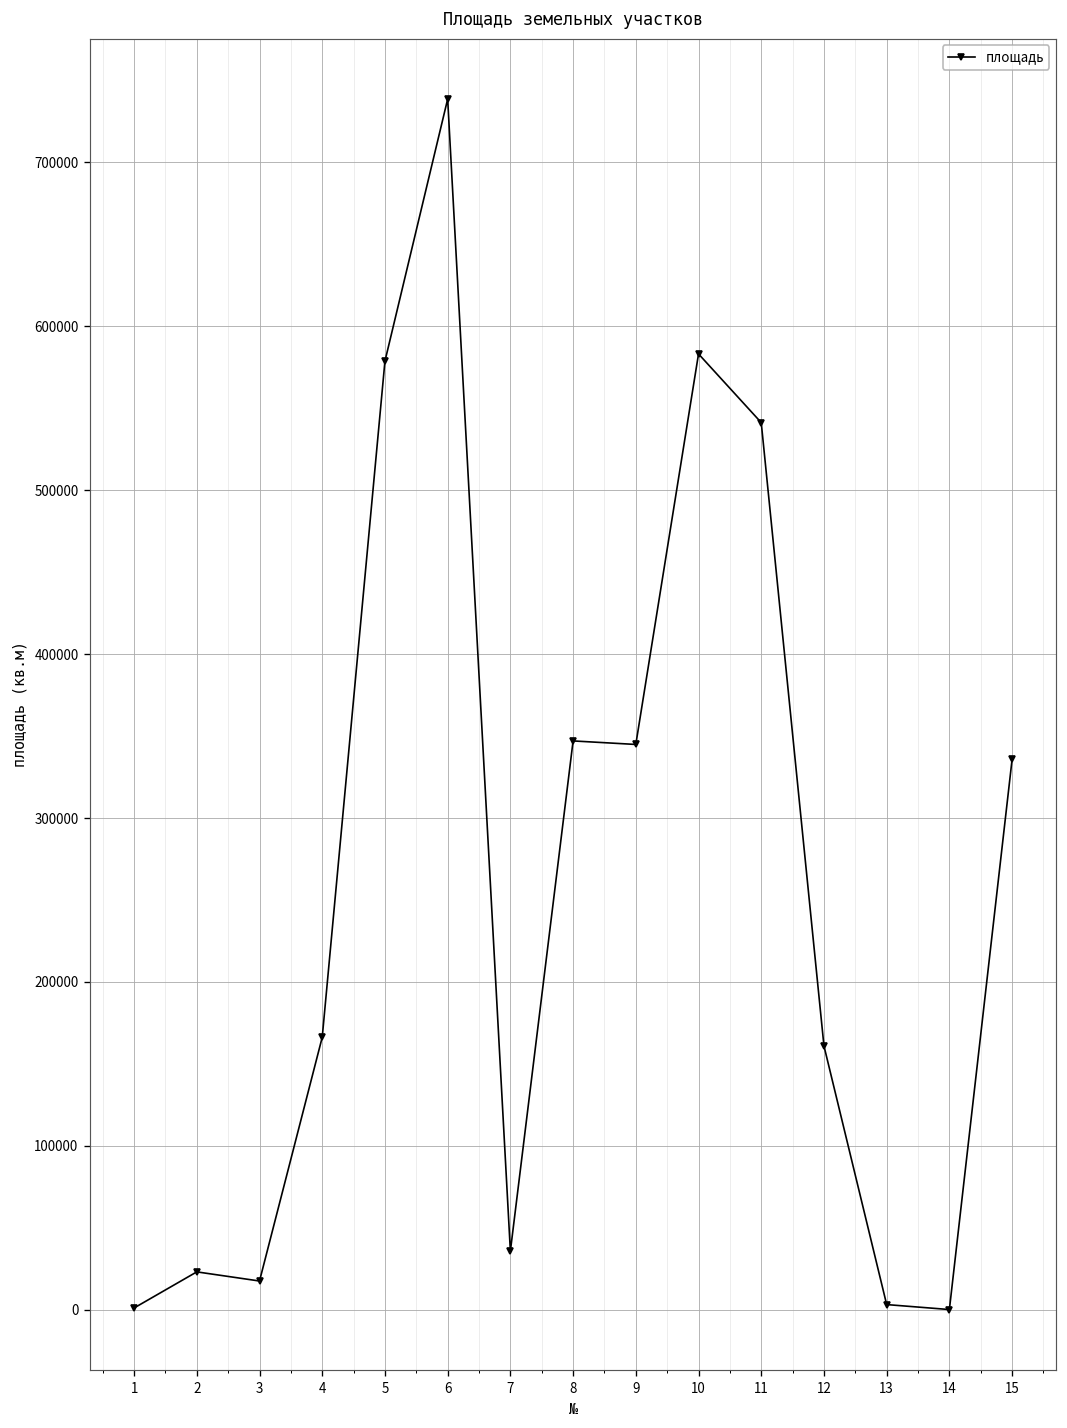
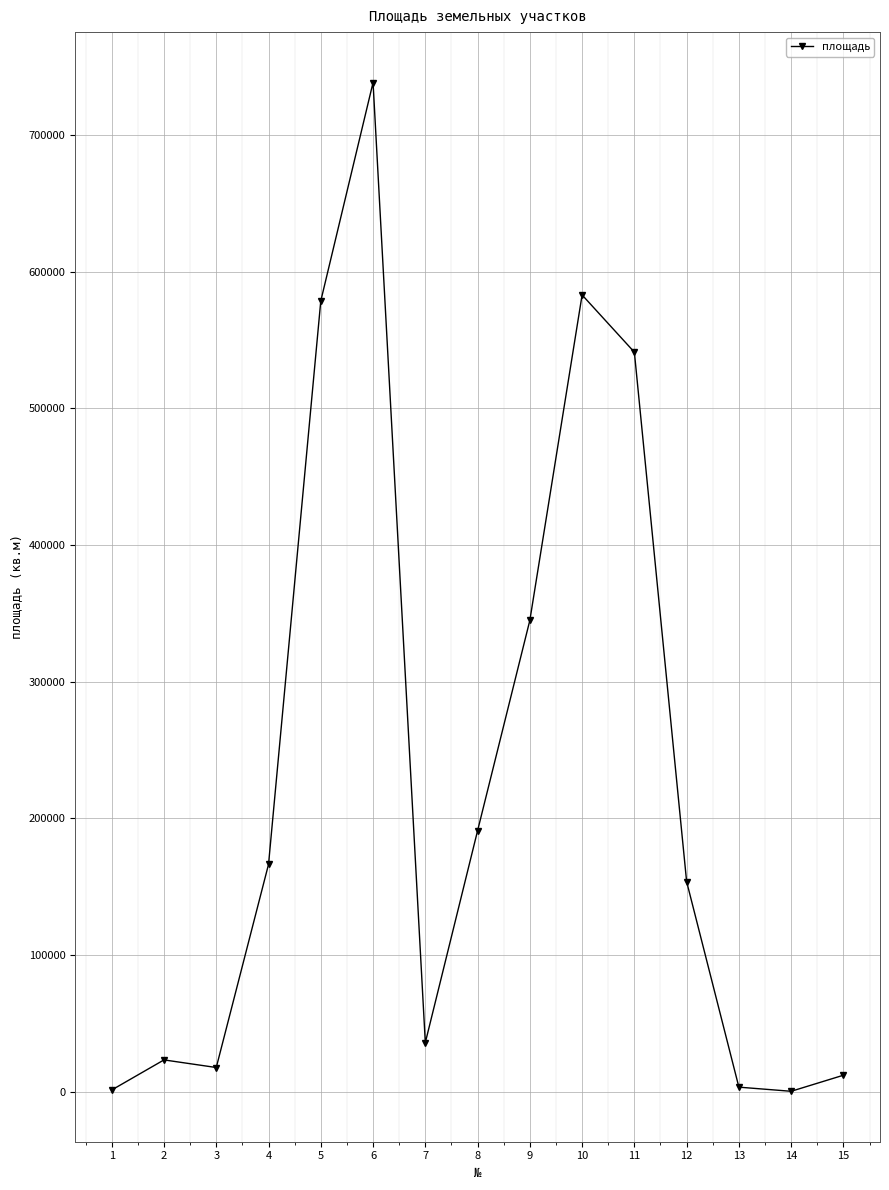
  {
    "1": 1000,
    "2": 23000,
    "3": 18000,
    "4": 166000,
    "5": 579000,
    "6": 738000,
    "7": 36000,
-   "8": 347000,
+   "8": 191000,
    "9": 345000,
    "10": 583000,
    "11": 541000,
-   "12": 161000,
+   "12": 154000,
    "13": 3000,
    "14": 0,
-   "15": 336000
+   "15": 12000
  }
